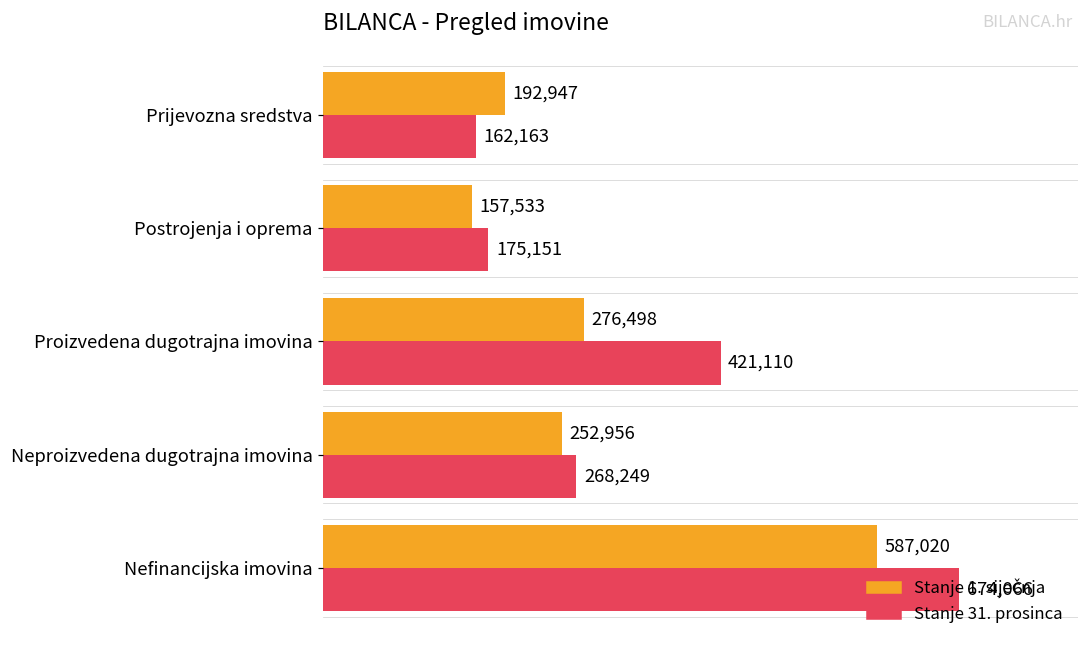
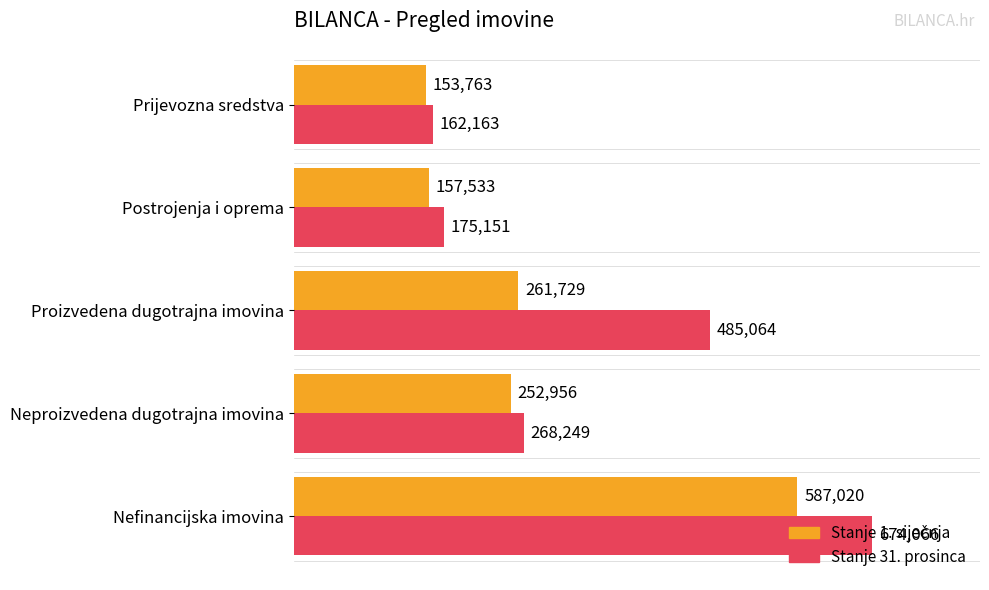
  {
    "Stanje 1. siječnja": {
-     "Prijevozna sredstva": "192,947",
+     "Prijevozna sredstva": "153,763",
      "Postrojenja i oprema": "157,533",
-     "Proizvedena dugotrajna imovina": "276,498",
+     "Proizvedena dugotrajna imovina": "261,729",
      "Neproizvedena dugotrajna imovina": "252,956",
      "Nefinancijska imovina": "587,020"
    },
    "Stanje 31. prosinca": {
      "Prijevozna sredstva": "162,163",
      "Postrojenja i oprema": "175,151",
-     "Proizvedena dugotrajna imovina": "421,110",
+     "Proizvedena dugotrajna imovina": "485,064",
      "Neproizvedena dugotrajna imovina": "268,249",
      "Nefinancijska imovina": "674,066"
    }
  }
